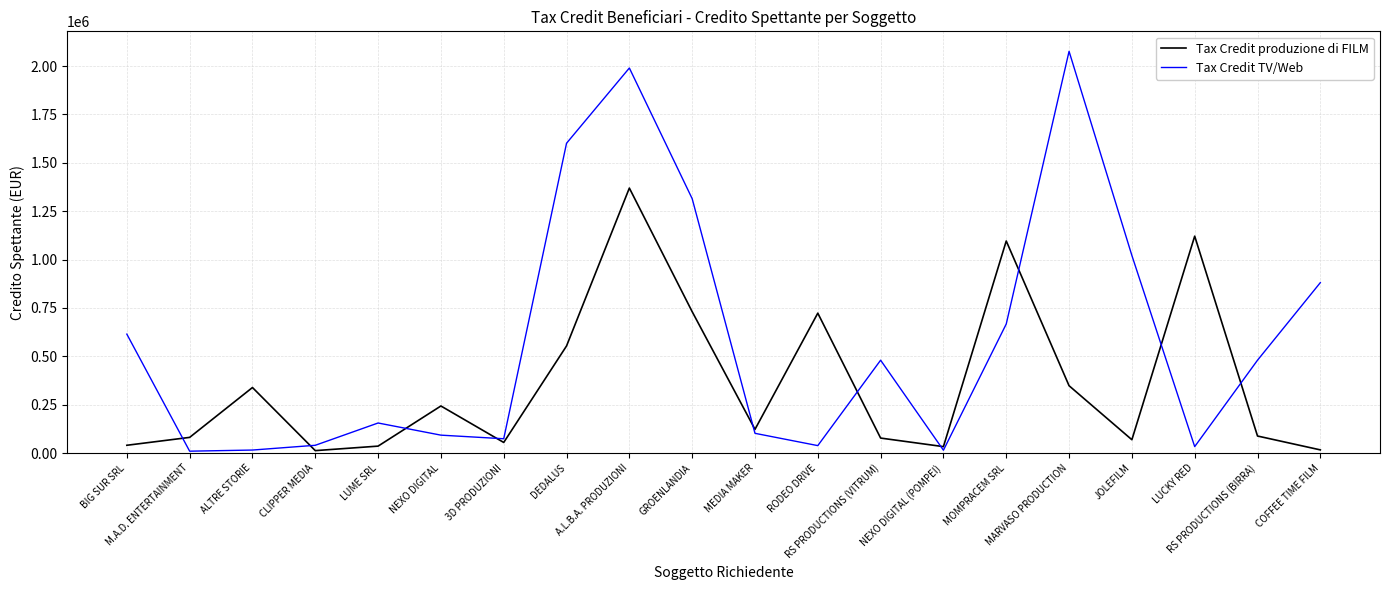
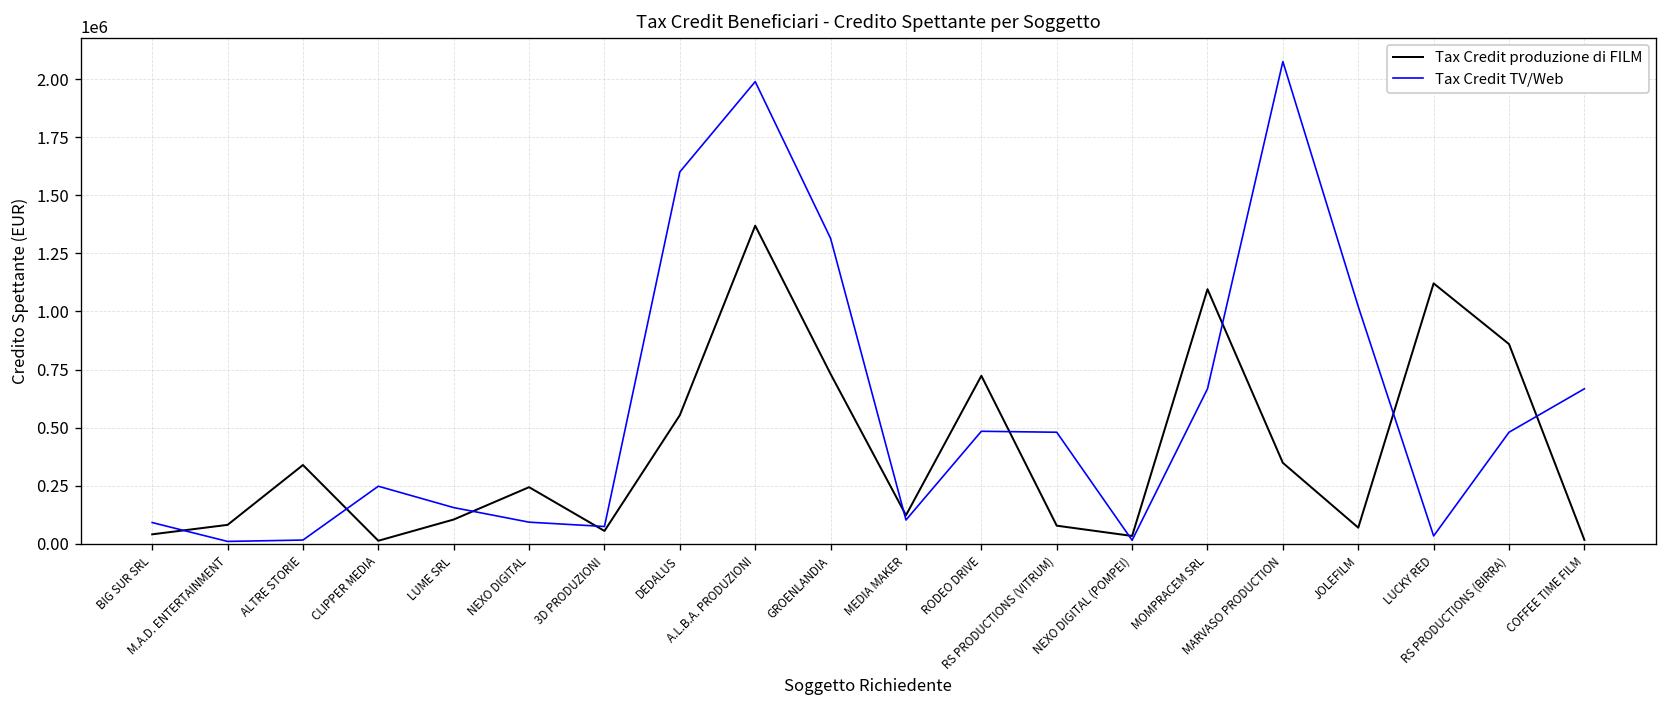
  {
    "Tax Credit produzione di FILM": {
      "BIG SUR SRL": 40000,
      "M.A.D. ENTERTAINMENT": 80000,
      "ALTRE STORIE": 340000,
      "CLIPPER MEDIA": 10000,
-     "LUME SRL": 40000,
+     "LUME SRL": 100000,
      "NEXO DIGITAL": 240000,
      "3D PRODUZIONI": 50000,
      "DEDALUS": 550000,
      "A.L.B.A. PRODUZIONI": 1370000,
      "GROENLANDIA": 730000,
      "MEDIA MAKER": 120000,
      "RODEO DRIVE": 720000,
      "RS PRODUCTIONS (VITRUM)": 80000,
      "NEXO DIGITAL (POMPEI)": 30000,
      "MOMPRACEM SRL": 1100000,
      "MARVASO PRODUCTION": 350000,
      "JOLEFILM": 70000,
      "LUCKY RED": 1120000,
-     "RS PRODUCTIONS (BIRRA)": 90000,
+     "RS PRODUCTIONS (BIRRA)": 860000,
      "COFFEE TIME FILM": 20000
    },
    "Tax Credit TV/Web": {
-     "BIG SUR SRL": 610000,
+     "BIG SUR SRL": 90000,
      "M.A.D. ENTERTAINMENT": 10000,
      "ALTRE STORIE": 20000,
-     "CLIPPER MEDIA": 40000,
+     "CLIPPER MEDIA": 250000,
      "LUME SRL": 160000,
      "NEXO DIGITAL": 90000,
      "3D PRODUZIONI": 70000,
      "DEDALUS": 1600000,
      "A.L.B.A. PRODUZIONI": 1990000,
      "GROENLANDIA": 1310000,
      "MEDIA MAKER": 100000,
-     "RODEO DRIVE": 40000,
+     "RODEO DRIVE": 480000,
      "RS PRODUCTIONS (VITRUM)": 480000,
      "NEXO DIGITAL (POMPEI)": 10000,
      "MOMPRACEM SRL": 670000,
      "MARVASO PRODUCTION": 2080000,
      "JOLEFILM": 1020000,
      "LUCKY RED": 30000,
      "RS PRODUCTIONS (BIRRA)": 480000,
-     "COFFEE TIME FILM": 880000
+     "COFFEE TIME FILM": 670000
    }
  }
